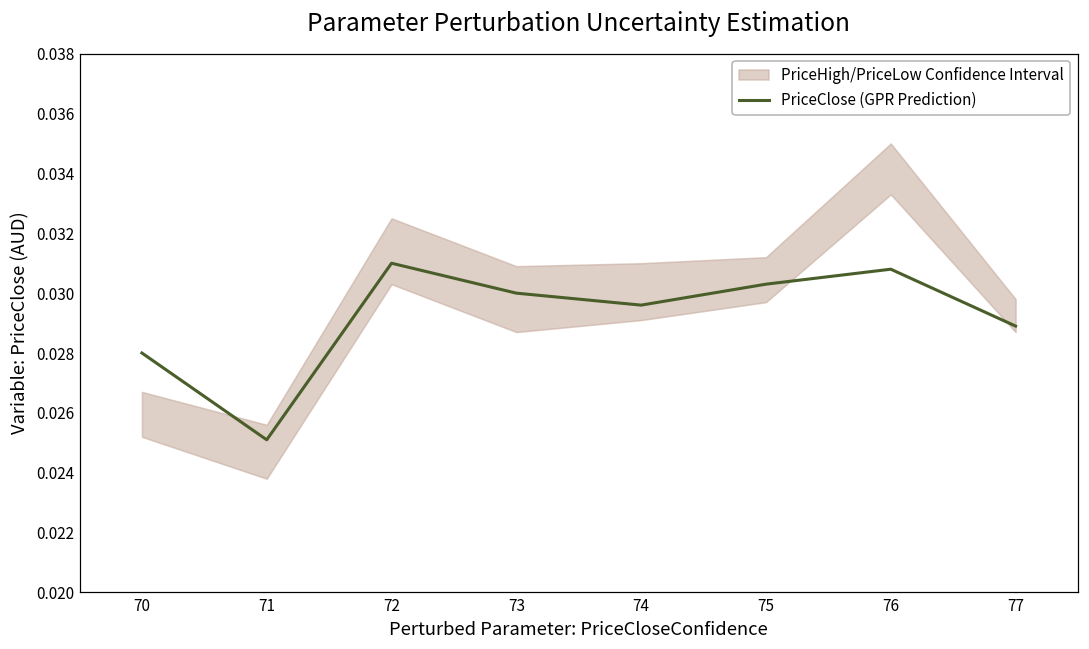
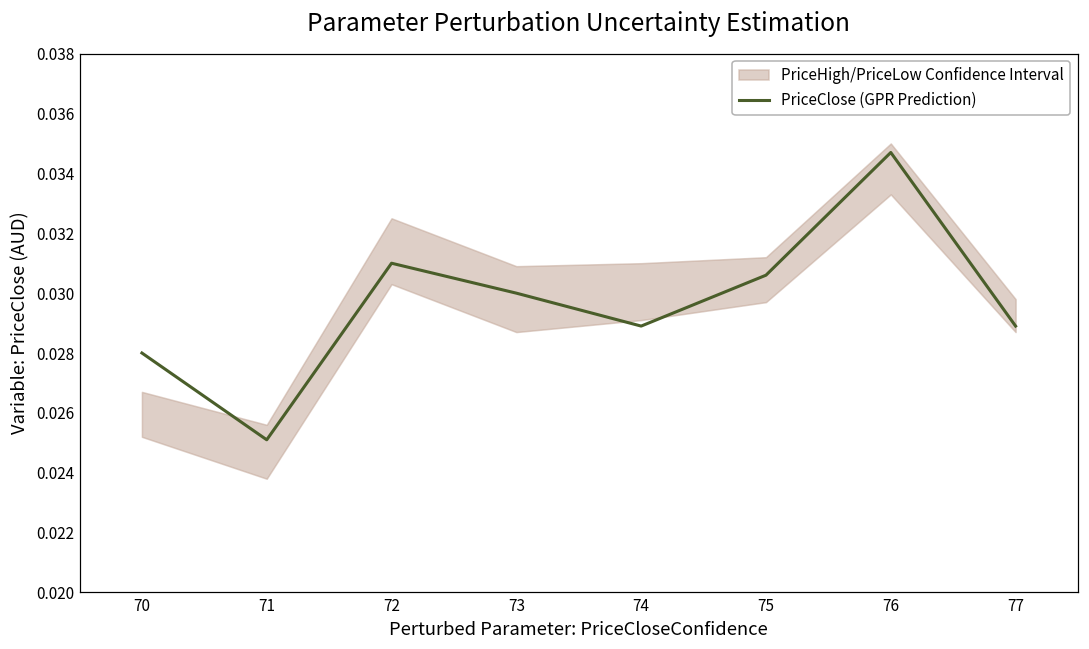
  {
    "PriceClose (GPR Prediction)": {
      "70": 0.0280,
      "71": 0.0251,
      "72": 0.0310,
      "73": 0.0300,
-     "74": 0.0296,
-     "75": 0.0303,
-     "76": 0.0308,
+     "74": 0.0289,
+     "75": 0.0306,
+     "76": 0.0347,
      "77": 0.0289
    }
  }
